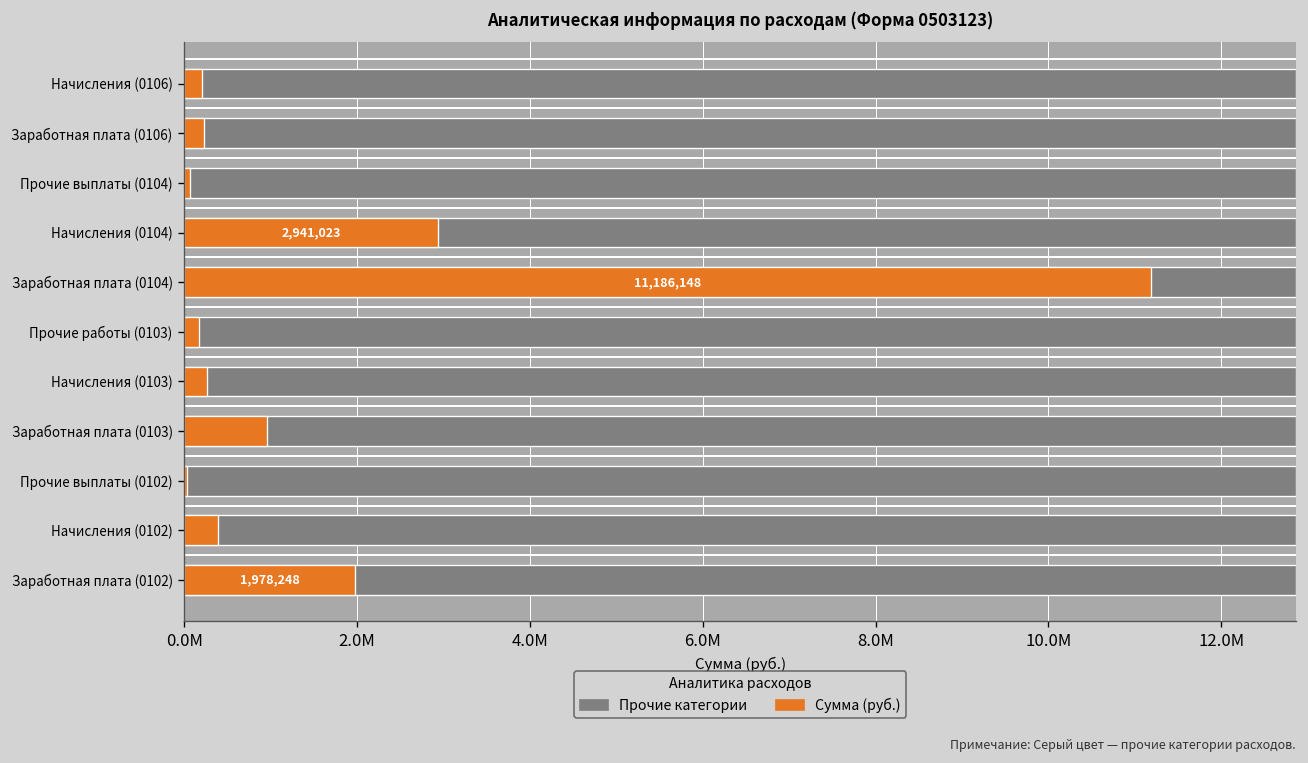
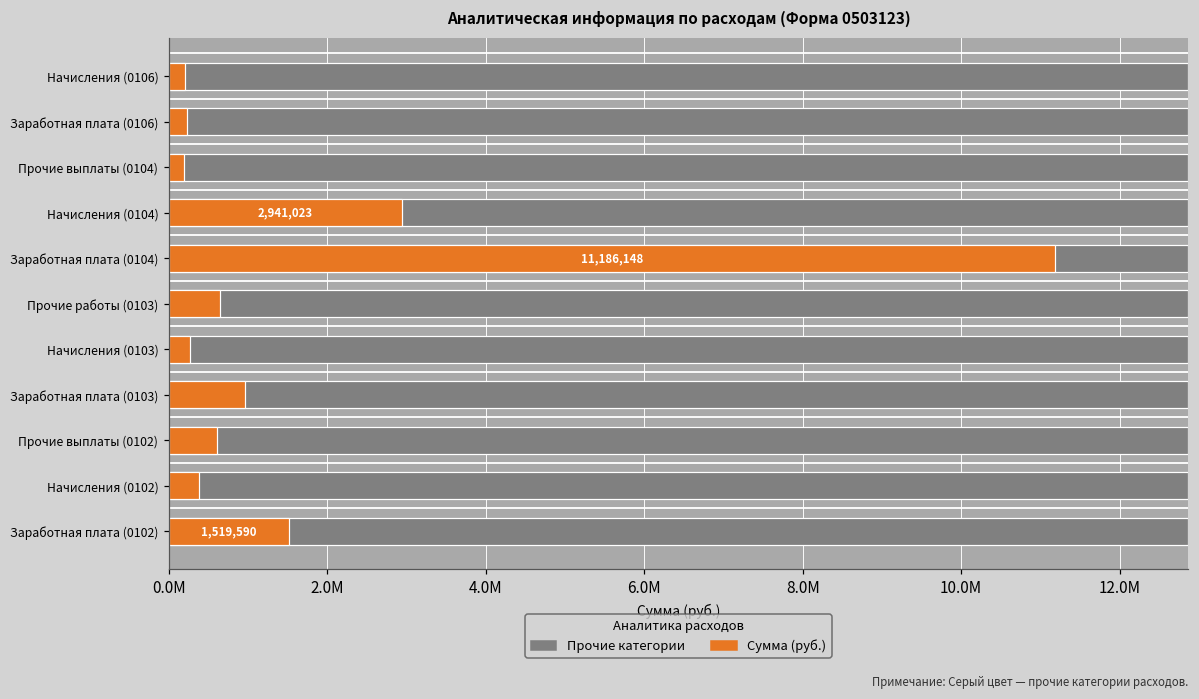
  {
    "Сумма (руб.)": {
-     "Прочие выплаты (0104)": "100000",
-     "Прочие работы (0103)": "200000",
-     "Прочие выплаты (0102)": "0",
-     "Заработная плата (0102)": "1,978,248"
+     "Прочие выплаты (0104)": "200000",
+     "Прочие работы (0103)": "600000",
+     "Прочие выплаты (0102)": "600000",
+     "Заработная плата (0102)": "1,519,590"
    }
  }
